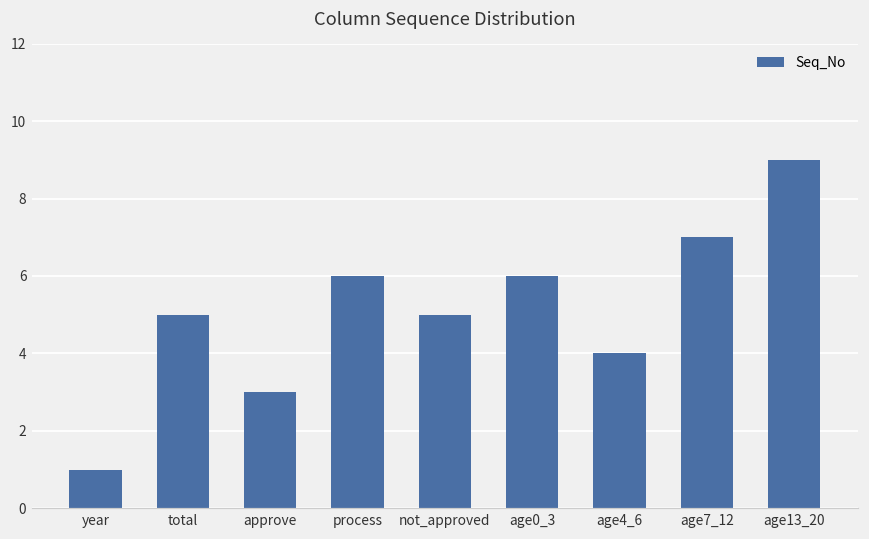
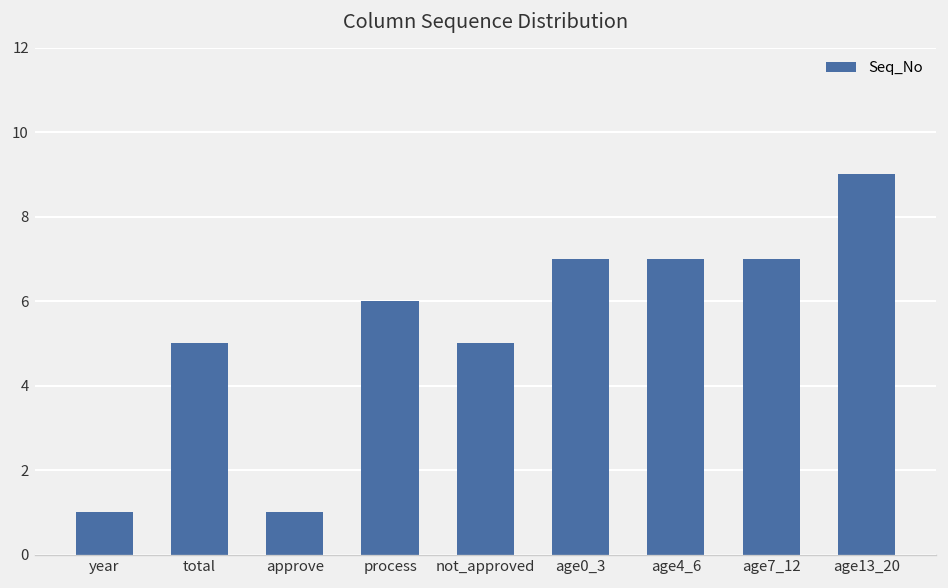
  {
    "year": 1,
    "total": 5,
-   "approve": 3,
+   "approve": 1,
    "process": 6,
    "not_approved": 5,
-   "age0_3": 6,
-   "age4_6": 4,
+   "age0_3": 7,
+   "age4_6": 7,
    "age7_12": 7,
    "age13_20": 9
  }
